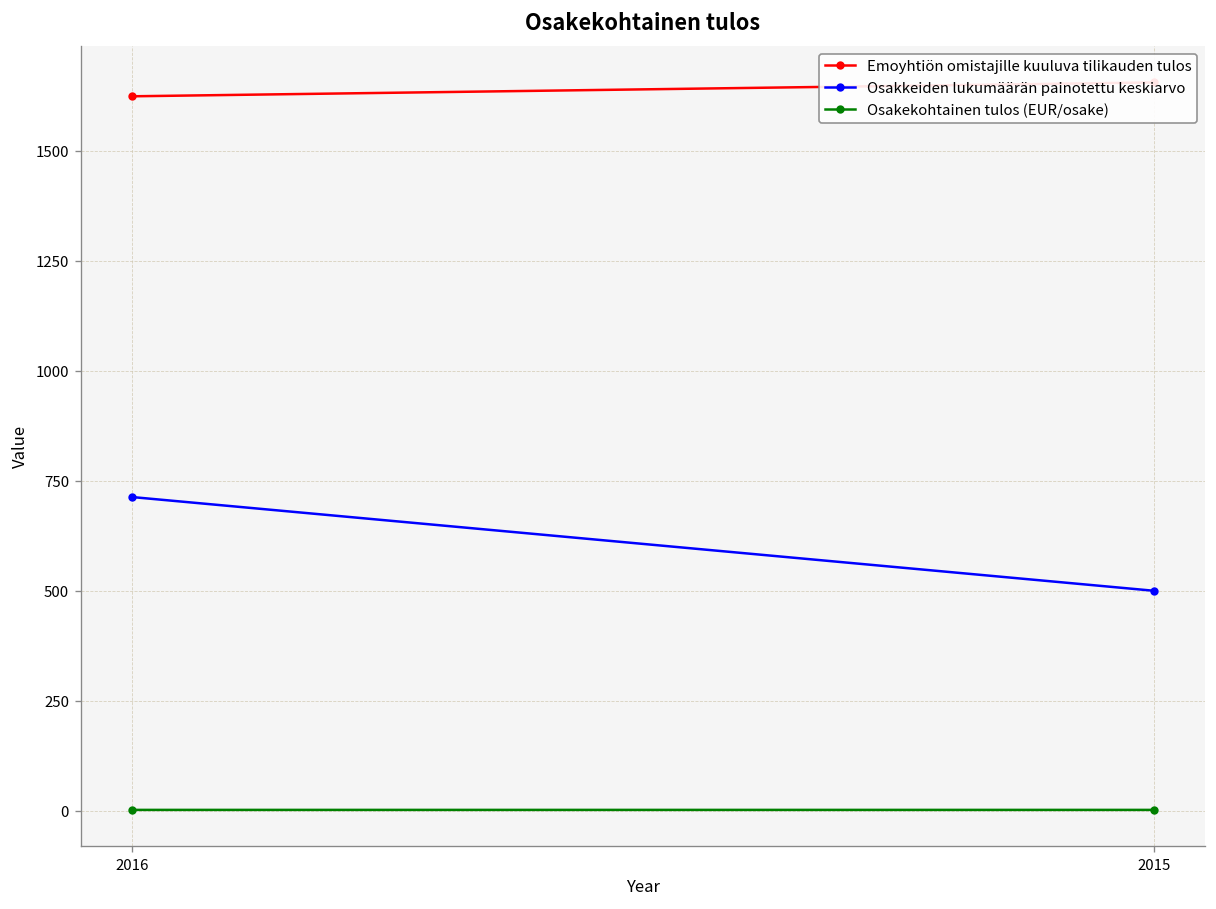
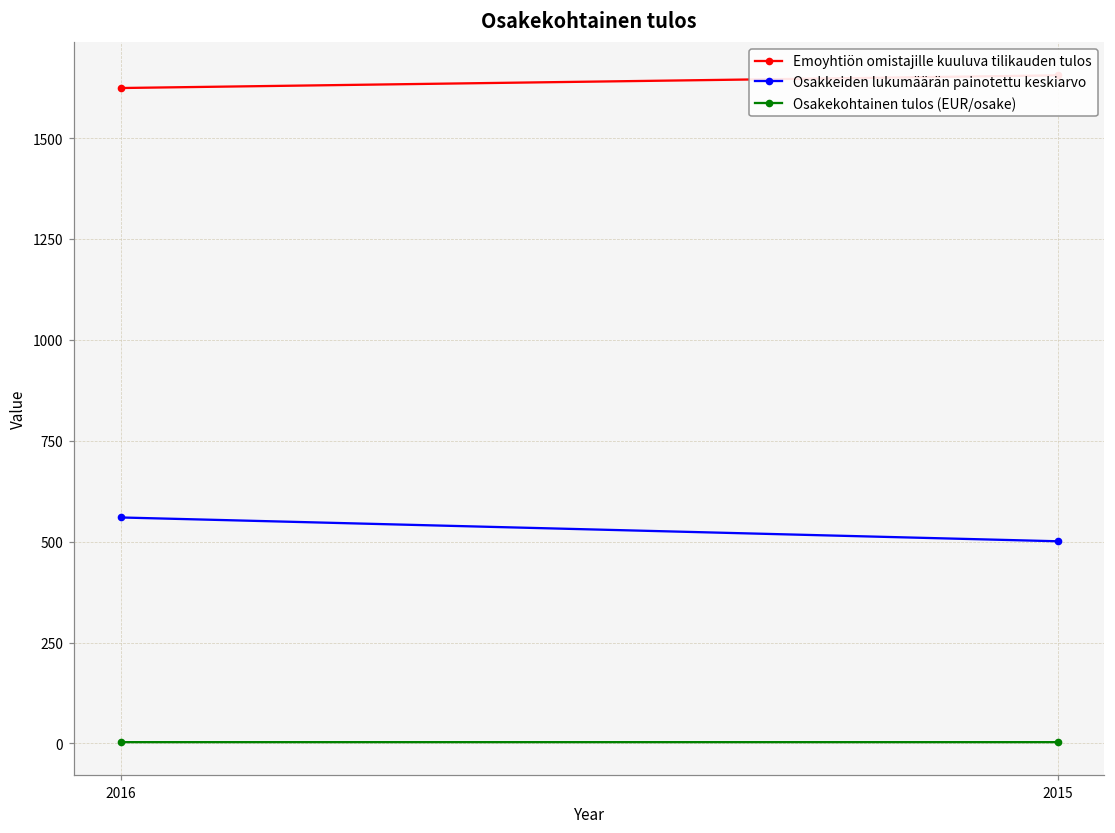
  {
    "Emoyhtiön omistajille kuuluva tilikauden tulos": {
      "2016": 1620
    },
    "Osakkeiden lukumäärän painotettu keskiarvo": {
-     "2016": 710,
+     "2016": 560,
      "2015": 500
    },
    "Osakekohtainen tulos (EUR/osake)": {
      "2016": 0,
      "2015": 0
    }
  }
